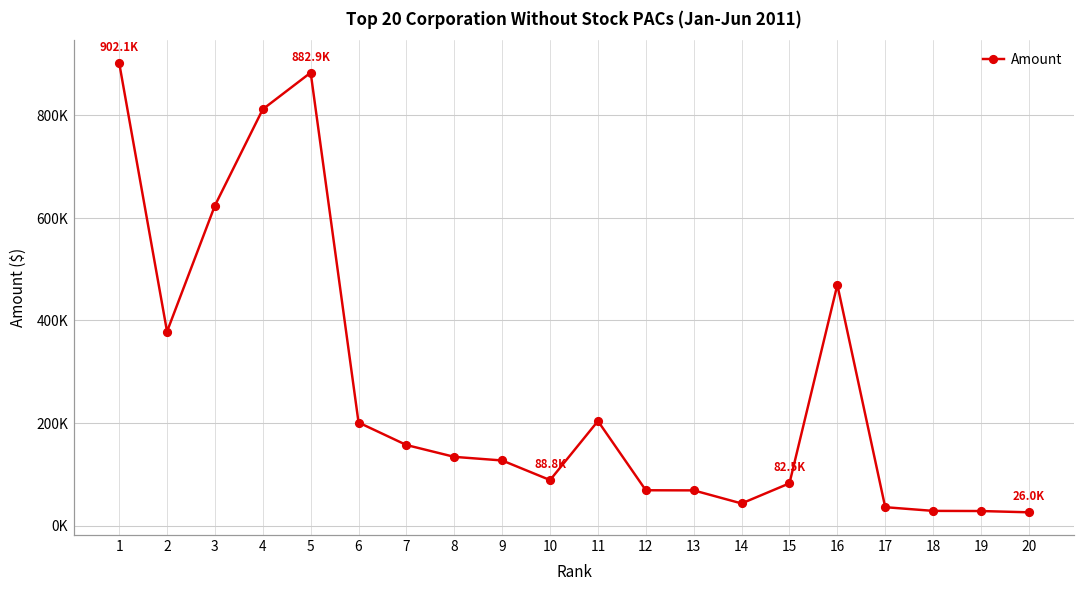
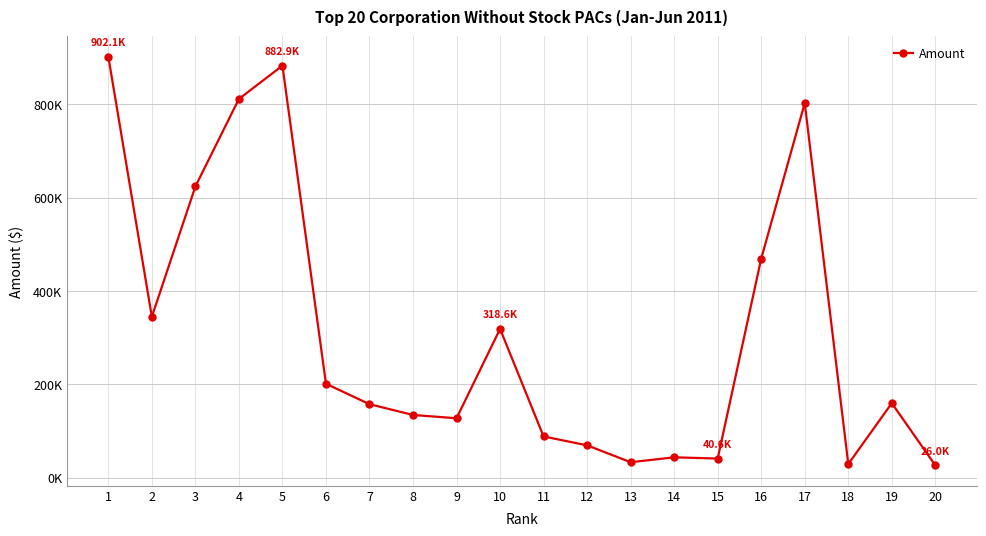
  {
    "1": "902.1K",
-   "2": "380000",
+   "2": "340000",
    "5": "882.9K",
-   "10": "88.8K",
-   "11": "200000",
-   "13": "70000",
-   "15": "82.5K",
-   "17": "40000",
-   "19": "30000",
+   "10": "318.6K",
+   "11": "90000",
+   "13": "30000",
+   "15": "40.6K",
+   "17": "800000",
+   "19": "160000",
    "20": "26.0K"
  }
